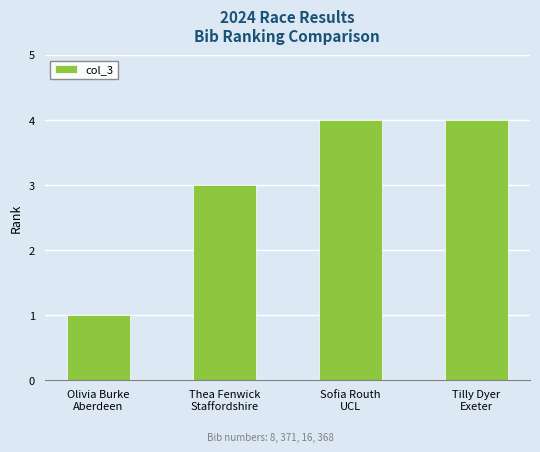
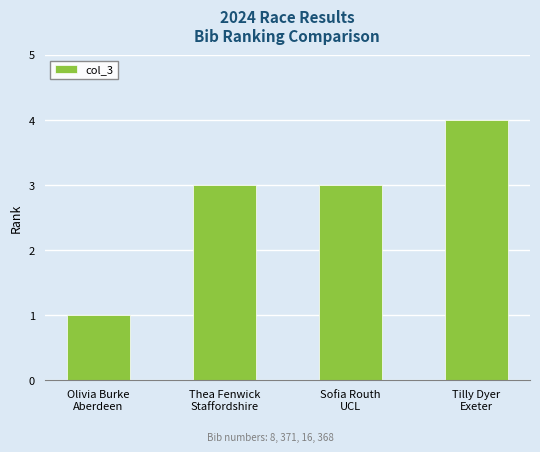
  {
    "Olivia Burke Aberdeen": 1,
    "Thea Fenwick Staffordshire": 3,
-   "Sofia Routh UCL": 4,
+   "Sofia Routh UCL": 3,
    "Tilly Dyer Exeter": 4
  }
